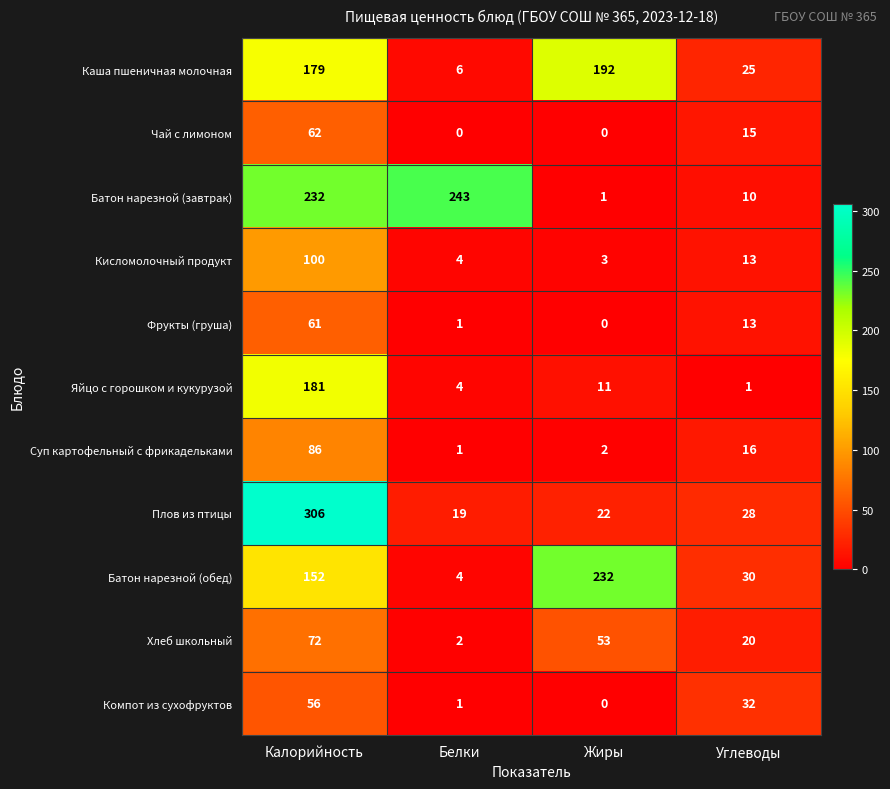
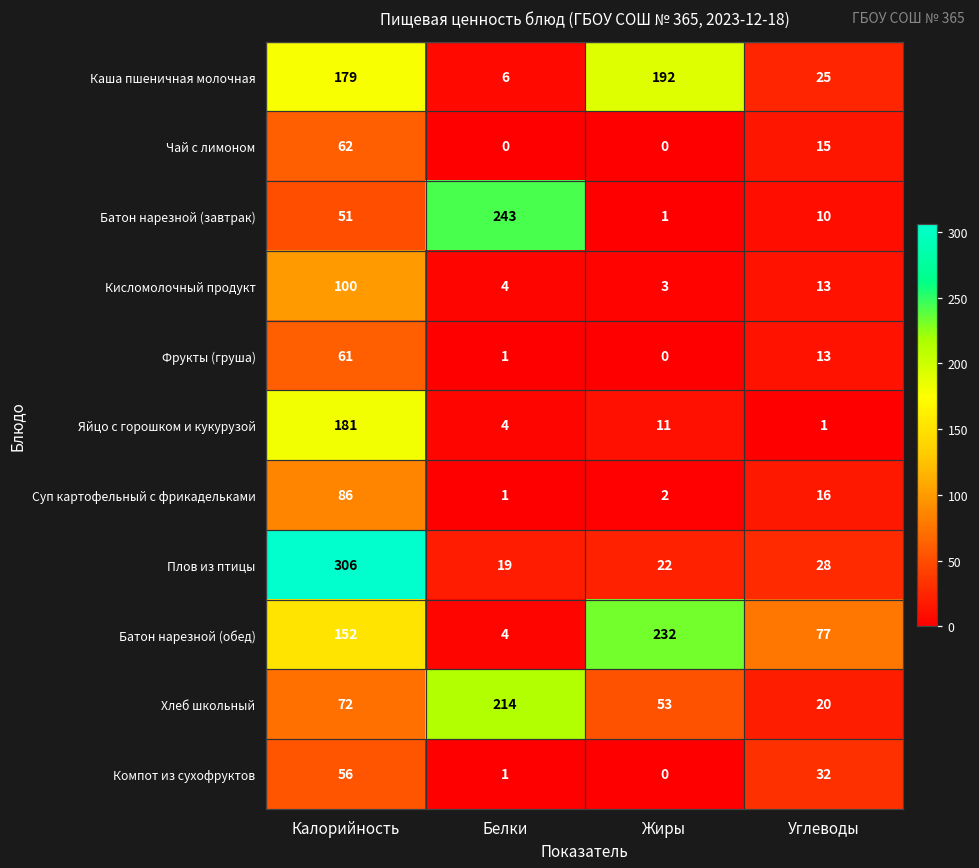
  {
    "Каша пшеничная молочная": {
      "Калорийность": 179,
      "Белки": 6,
      "Жиры": 192,
      "Углеводы": 25
    },
    "Чай с лимоном": {
      "Калорийность": 62,
      "Белки": 0,
      "Жиры": 0,
      "Углеводы": 15
    },
    "Батон нарезной (завтрак)": {
-     "Калорийность": 232,
+     "Калорийность": 51,
      "Белки": 243,
      "Жиры": 1,
      "Углеводы": 10
    },
    "Кисломолочный продукт": {
      "Калорийность": 100,
      "Белки": 4,
      "Жиры": 3,
      "Углеводы": 13
    },
    "Фрукты (груша)": {
      "Калорийность": 61,
      "Белки": 1,
      "Жиры": 0,
      "Углеводы": 13
    },
    "Яйцо с горошком и кукурузой": {
      "Калорийность": 181,
      "Белки": 4,
      "Жиры": 11,
      "Углеводы": 1
    },
    "Суп картофельный с фрикадельками": {
      "Калорийность": 86,
      "Белки": 1,
      "Жиры": 2,
      "Углеводы": 16
    },
    "Плов из птицы": {
      "Калорийность": 306,
      "Белки": 19,
      "Жиры": 22,
      "Углеводы": 28
    },
    "Батон нарезной (обед)": {
      "Калорийность": 152,
      "Белки": 4,
      "Жиры": 232,
-     "Углеводы": 30
+     "Углеводы": 77
    },
    "Хлеб школьный": {
      "Калорийность": 72,
-     "Белки": 2,
+     "Белки": 214,
      "Жиры": 53,
      "Углеводы": 20
    },
    "Компот из сухофруктов": {
      "Калорийность": 56,
      "Белки": 1,
      "Жиры": 0,
      "Углеводы": 32
    }
  }
